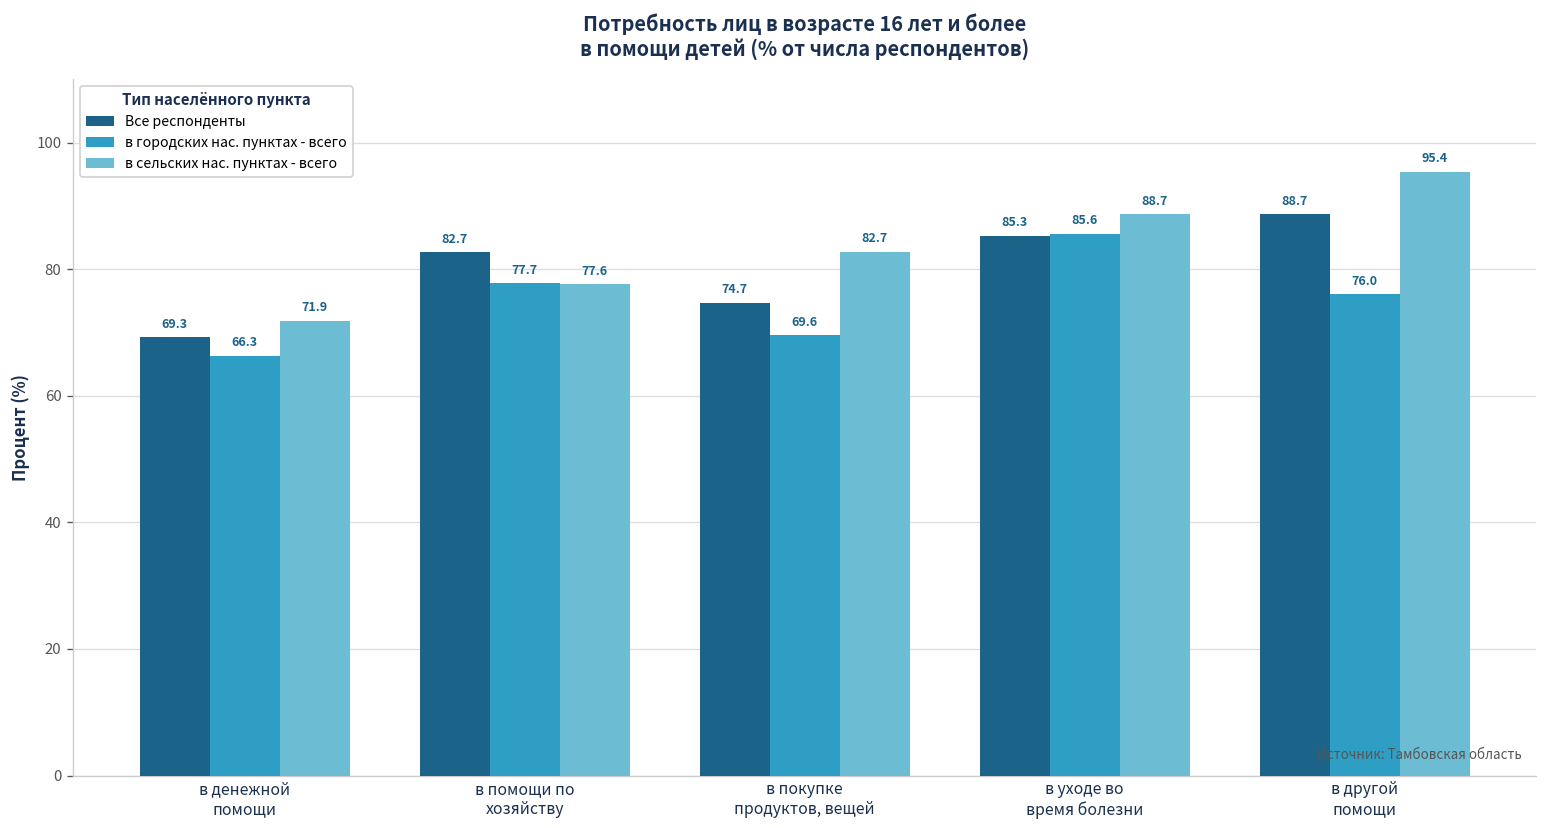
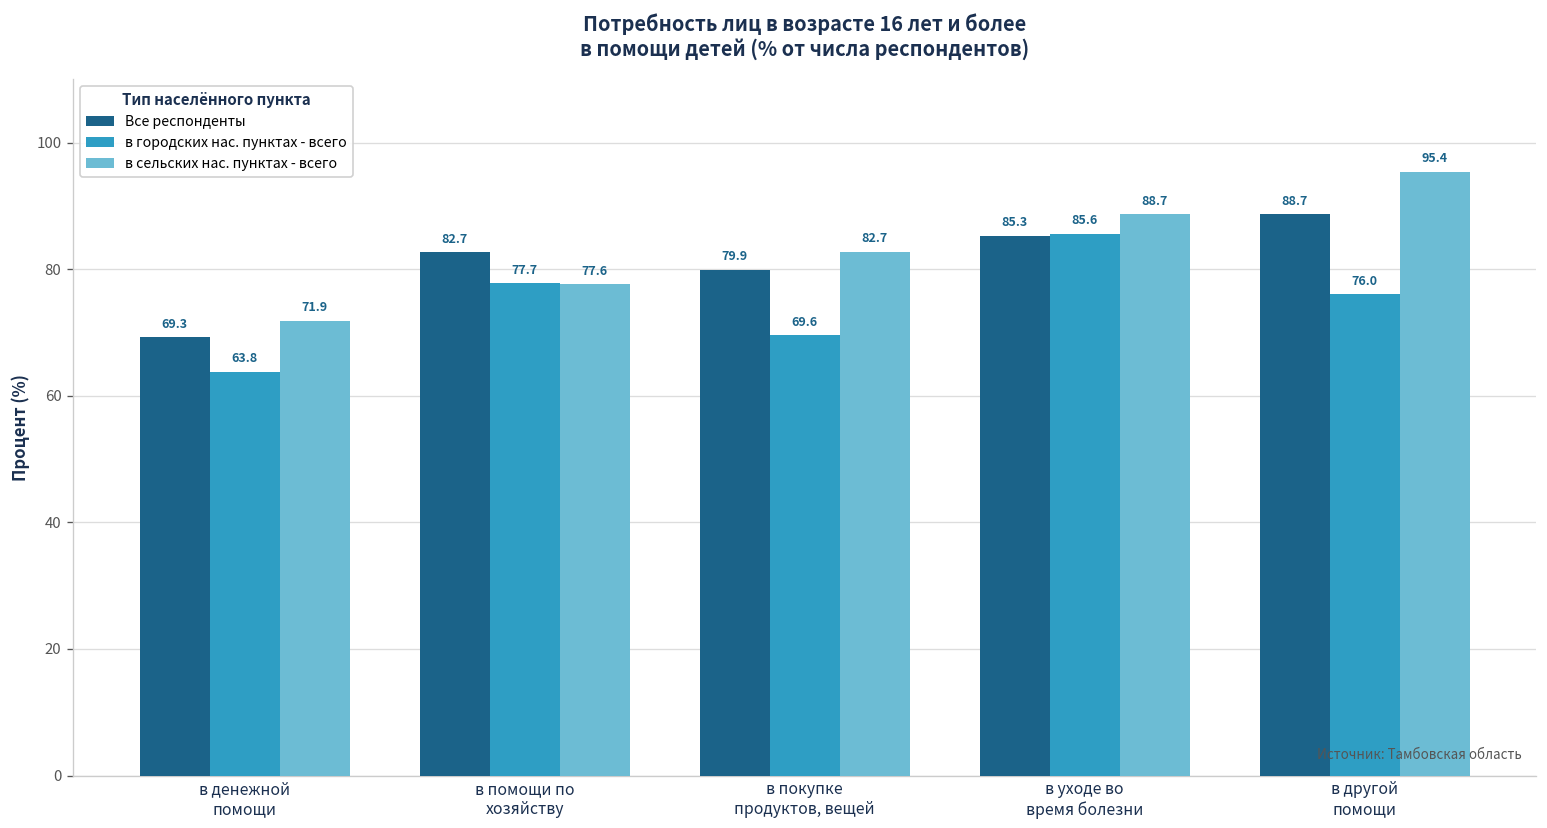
  {
    "Все респонденты": {
      "в денежной помощи": 69.3,
      "в помощи по хозяйству": 82.7,
-     "в покупке продуктов, вещей": 74.7,
+     "в покупке продуктов, вещей": 79.9,
      "в уходе во время болезни": 85.3,
      "в другой помощи": 88.7
    },
    "в городских нас. пунктах - всего": {
-     "в денежной помощи": 66.3,
+     "в денежной помощи": 63.8,
      "в помощи по хозяйству": 77.7,
      "в покупке продуктов, вещей": 69.6,
      "в уходе во время болезни": 85.6,
      "в другой помощи": 76.0
    },
    "в сельских нас. пунктах - всего": {
      "в денежной помощи": 71.9,
      "в помощи по хозяйству": 77.6,
      "в покупке продуктов, вещей": 82.7,
      "в уходе во время болезни": 88.7,
      "в другой помощи": 95.4
    }
  }
